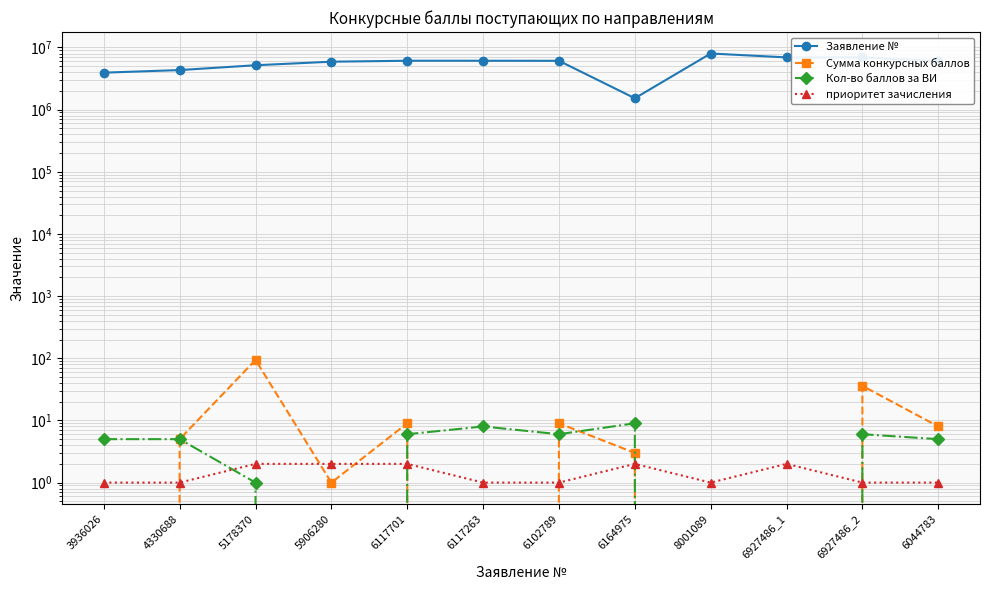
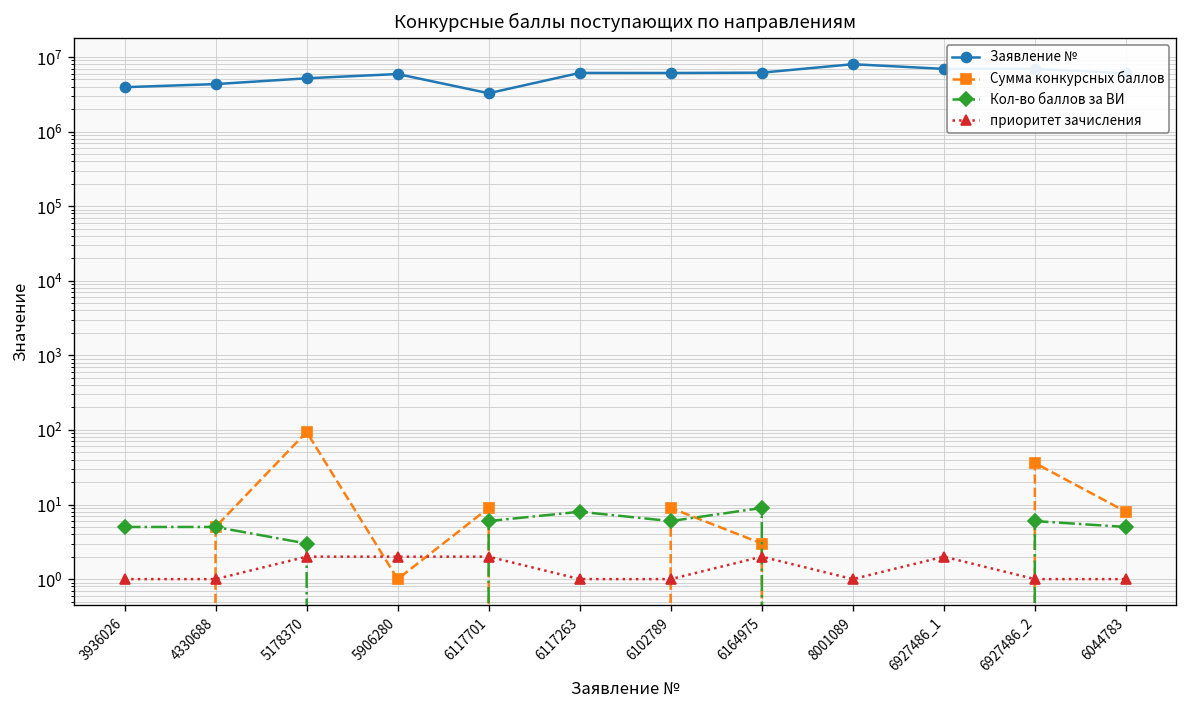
  {
    "Заявление №": {
      "3936026": 4000000,
      "4330688": 4000000,
      "5178370": 5000000,
      "5906280": 6000000,
-     "6117701": 6000000,
+     "6117701": 3000000,
      "6117263": 6000000,
      "6102789": 6000000,
-     "6164975": 1500000,
+     "6164975": 6000000,
      "8001089": 8000000,
      "6927486_1": 7000000
    },
    "Сумма конкурсных баллов": {
      "5178370": 90,
      "5906280": 1,
      "6117701": 9,
      "6102789": 9,
      "6164975": 3,
      "6927486_2": 40,
      "6044783": 8
    },
    "Кол-во баллов за ВИ": {
      "3936026": 5,
-     "5178370": 1,
+     "5178370": 3,
      "6117701": 6,
      "6117263": 8,
      "6102789": 6,
      "6164975": 9,
      "6927486_2": 6,
      "6044783": 5
    },
    "приоритет зачисления": {
      "3936026": 1,
      "4330688": 1,
      "5178370": 2,
      "5906280": 2,
      "6117701": 2,
      "6117263": 1,
      "6102789": 1,
      "6164975": 2,
      "8001089": 1,
      "6927486_1": 2,
      "6927486_2": 1,
      "6044783": 1
    }
  }
